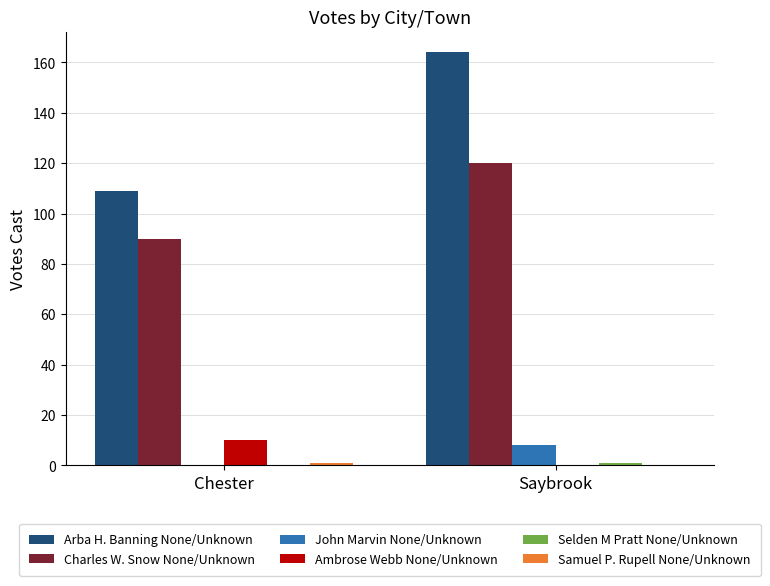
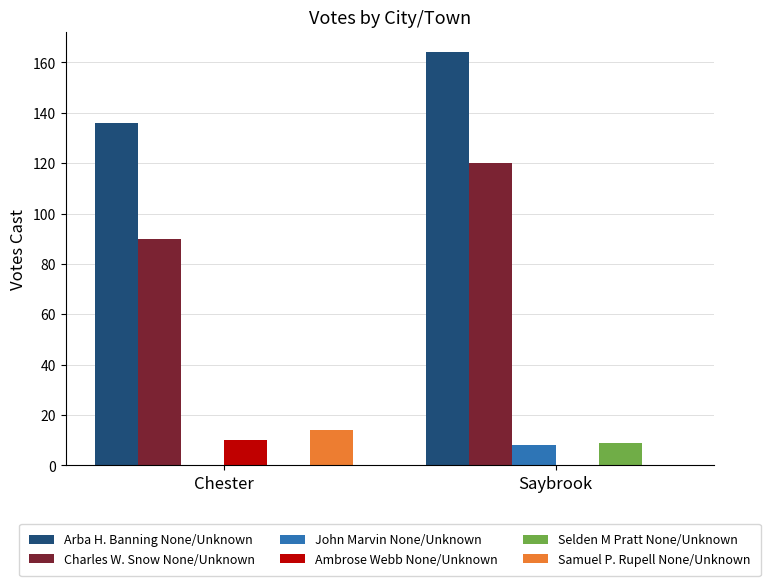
  {
    "Arba H. Banning None/Unknown": {
-     "Chester": 109,
+     "Chester": 136,
      "Saybrook": 164
    },
    "Charles W. Snow None/Unknown": {
      "Chester": 90,
      "Saybrook": 120
    },
    "John Marvin None/Unknown": {
      "Chester": 0,
      "Saybrook": 8
    },
    "Ambrose Webb None/Unknown": {
      "Chester": 10,
      "Saybrook": 0
    },
    "Selden M Pratt None/Unknown": {
      "Chester": 0,
-     "Saybrook": 1
+     "Saybrook": 9
    },
    "Samuel P. Rupell None/Unknown": {
-     "Chester": 1,
+     "Chester": 14,
      "Saybrook": 0
    }
  }
